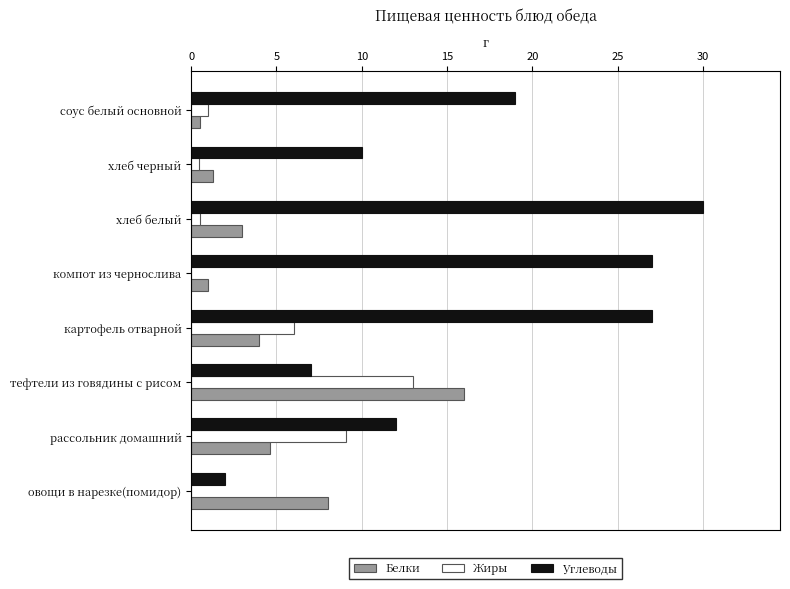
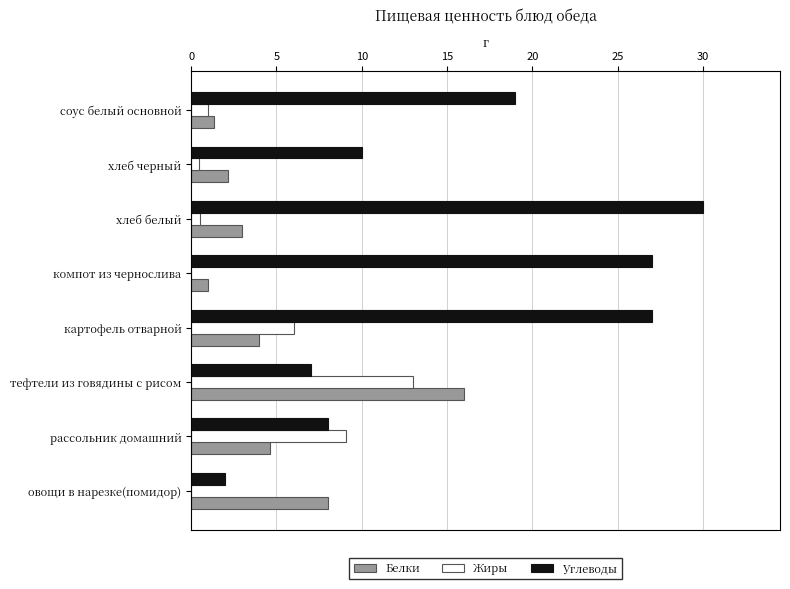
  {
    "Белки": {
-     "соус белый основной": 0.5,
-     "хлеб черный": 1.3,
+     "соус белый основной": 1.4,
+     "хлеб черный": 2.2,
      "хлеб белый": 3.0,
      "компот из чернослива": 1.0,
      "картофель отварной": 4.0,
      "тефтели из говядины с рисом": 16.0,
      "рассольник домашний": 4.6,
      "овощи в нарезке(помидор)": 8.0
    },
    "Жиры": {
      "соус белый основной": 1.0,
      "хлеб черный": 0.5,
      "хлеб белый": 0.5,
      "компот из чернослива": 0.0,
      "картофель отварной": 6.0,
      "тефтели из говядины с рисом": 13.0,
      "рассольник домашний": 9.1,
      "овощи в нарезке(помидор)": 0.0
    },
    "Углеводы": {
      "соус белый основной": 19,
      "хлеб черный": 10,
      "хлеб белый": 30,
      "компот из чернослива": 27,
      "картофель отварной": 27,
      "тефтели из говядины с рисом": 7,
-     "рассольник домашний": 12,
+     "рассольник домашний": 8,
      "овощи в нарезке(помидор)": 2
    }
  }
